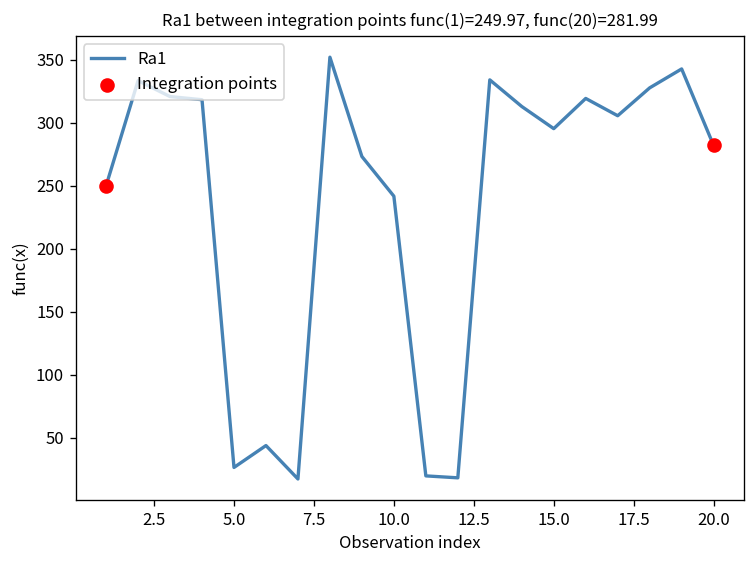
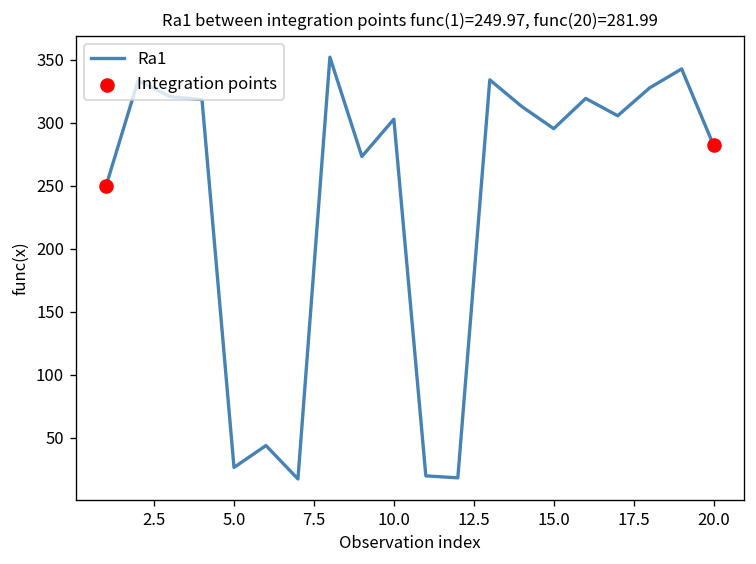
  {
    "Ra1": {
      "5.0": 26,
-     "10.0": 242,
+     "10.0": 303,
      "15.0": 295
    }
  }
